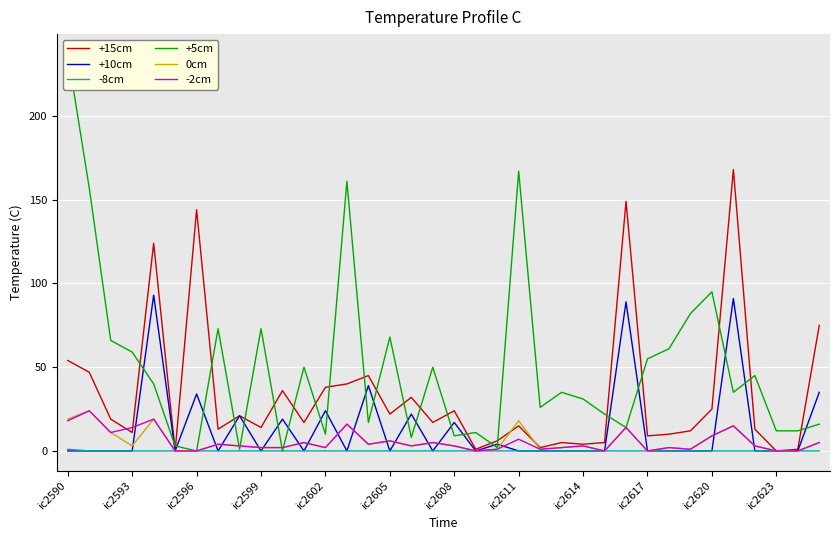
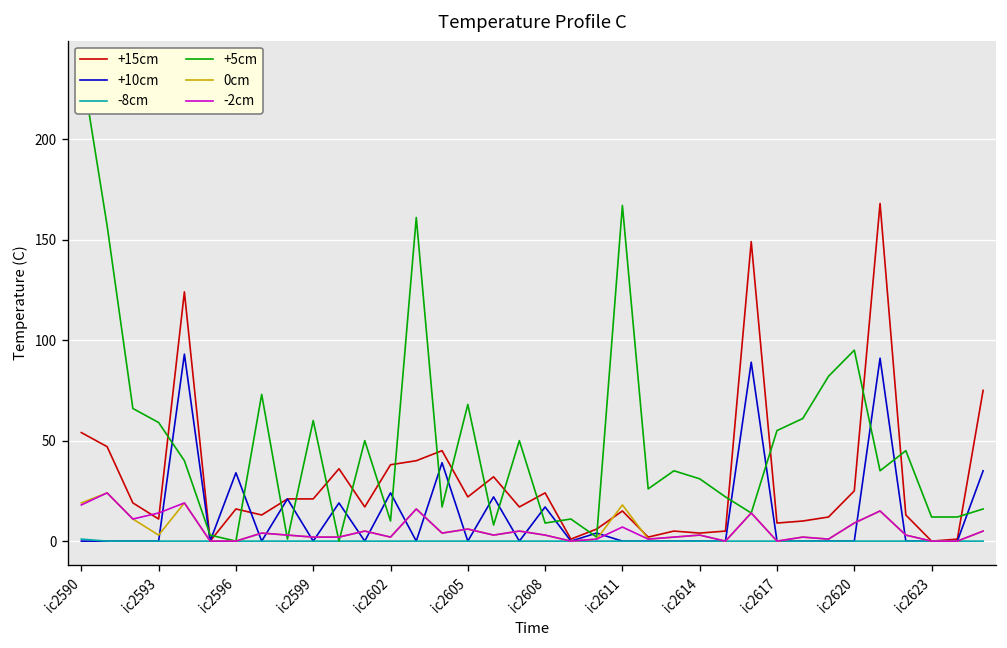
  {
    "+15cm": {
      "ic2590": 54,
      "ic2593": 11,
-     "ic2596": 144,
-     "ic2599": 14,
+     "ic2596": 16,
+     "ic2599": 21,
      "ic2602": 38,
      "ic2605": 22,
      "ic2608": 24,
      "ic2611": 15,
      "ic2617": 9,
      "ic2620": 25
    },
    "+10cm": {
      "ic2596": 34,
      "ic2602": 24,
      "ic2608": 17
    },
    "-8cm": {
      "ic2602": 0,
      "ic2608": 0
    },
    "+5cm": {
      "ic2593": 59,
-     "ic2599": 73,
+     "ic2599": 60,
      "ic2602": 10,
      "ic2605": 68,
      "ic2608": 9,
      "ic2611": 167,
      "ic2614": 31,
      "ic2617": 55,
      "ic2620": 95,
      "ic2623": 12
    },
    "0cm": {
      "ic2593": 3,
      "ic2611": 18
    },
    "-2cm": {
      "ic2593": 14,
      "ic2611": 7
    }
  }
